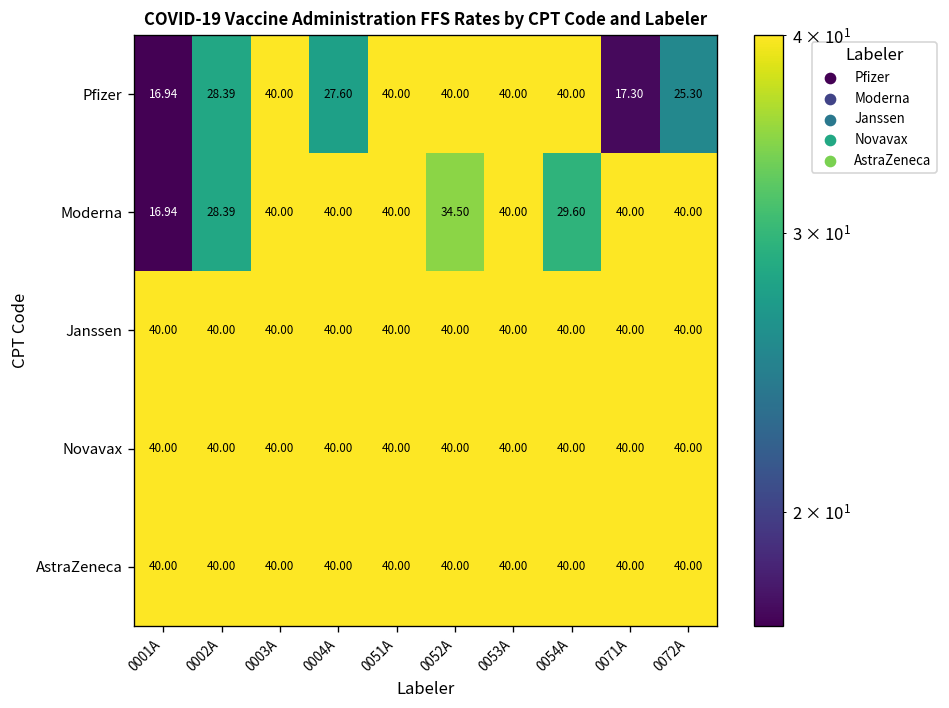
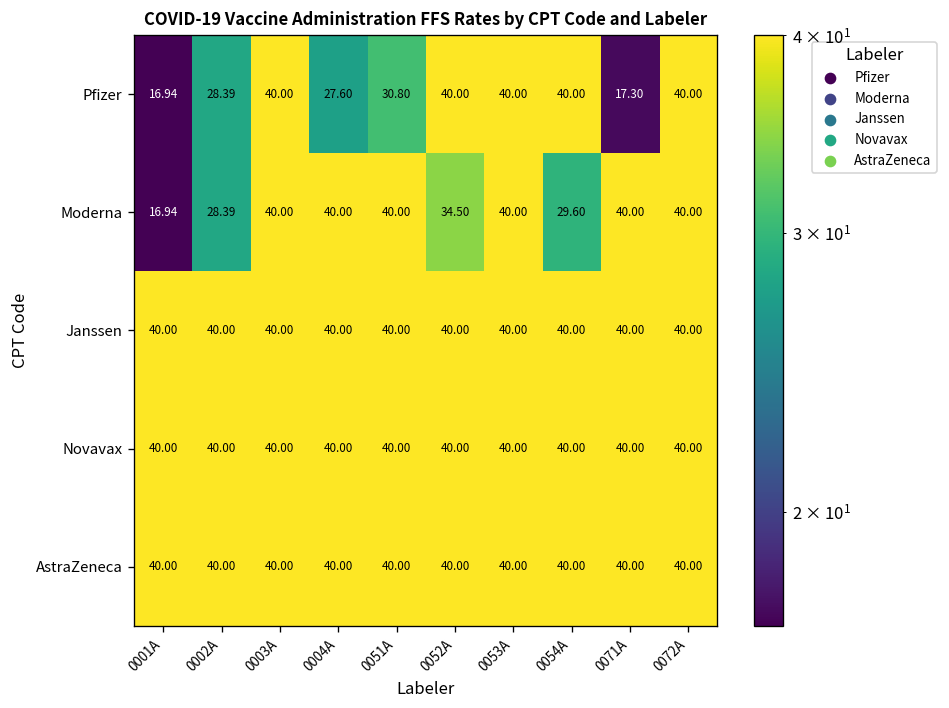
  {
    "Pfizer": {
      "0001A": 16.94,
      "0002A": 28.39,
      "0003A": 40.00,
      "0004A": 27.60,
-     "0051A": 40.00,
+     "0051A": 30.80,
      "0052A": 40.00,
      "0053A": 40.00,
      "0054A": 40.00,
      "0071A": 17.30,
-     "0072A": 25.30
+     "0072A": 40.00
    },
    "Moderna": {
      "0001A": 16.94,
      "0002A": 28.39,
      "0003A": 40.00,
      "0004A": 40.00,
      "0051A": 40.00,
      "0052A": 34.50,
      "0053A": 40.00,
      "0054A": 29.60,
      "0071A": 40.00,
      "0072A": 40.00
    },
    "Janssen": {
      "0001A": 40.00,
      "0002A": 40.00,
      "0003A": 40.00,
      "0004A": 40.00,
      "0051A": 40.00,
      "0052A": 40.00,
      "0053A": 40.00,
      "0054A": 40.00,
      "0071A": 40.00,
      "0072A": 40.00
    },
    "Novavax": {
      "0001A": 40.00,
      "0002A": 40.00,
      "0003A": 40.00,
      "0004A": 40.00,
      "0051A": 40.00,
      "0052A": 40.00,
      "0053A": 40.00,
      "0054A": 40.00,
      "0071A": 40.00,
      "0072A": 40.00
    },
    "AstraZeneca": {
      "0001A": 40.00,
      "0002A": 40.00,
      "0003A": 40.00,
      "0004A": 40.00,
      "0051A": 40.00,
      "0052A": 40.00,
      "0053A": 40.00,
      "0054A": 40.00,
      "0071A": 40.00,
      "0072A": 40.00
    }
  }
